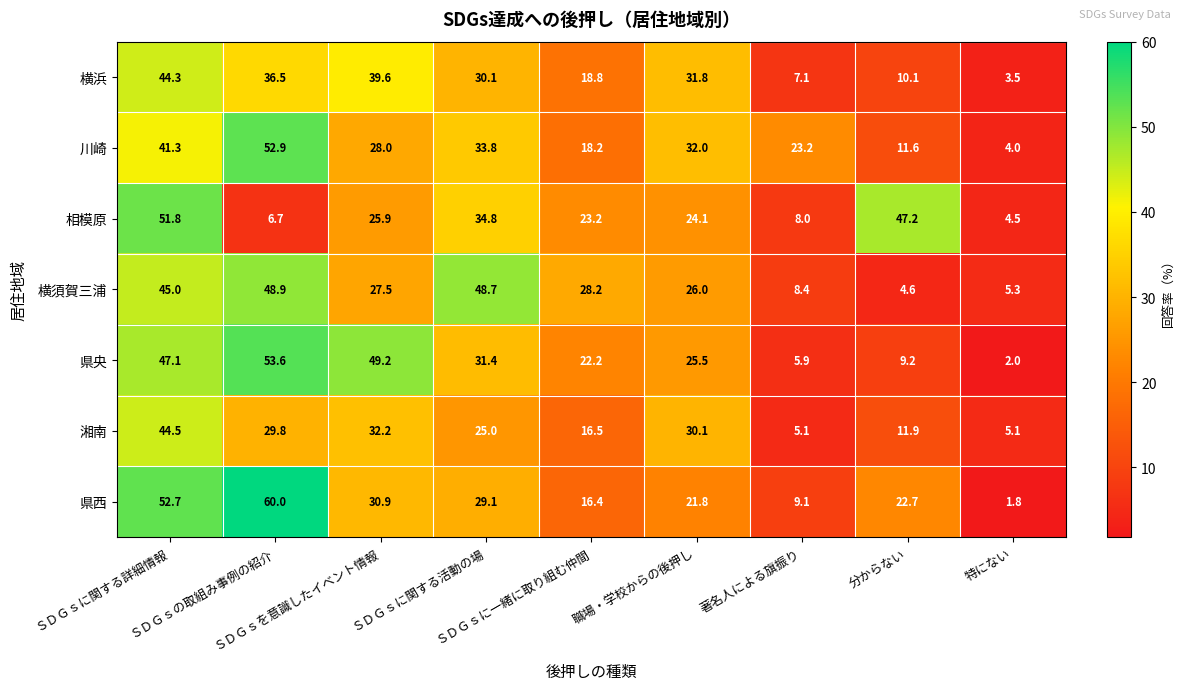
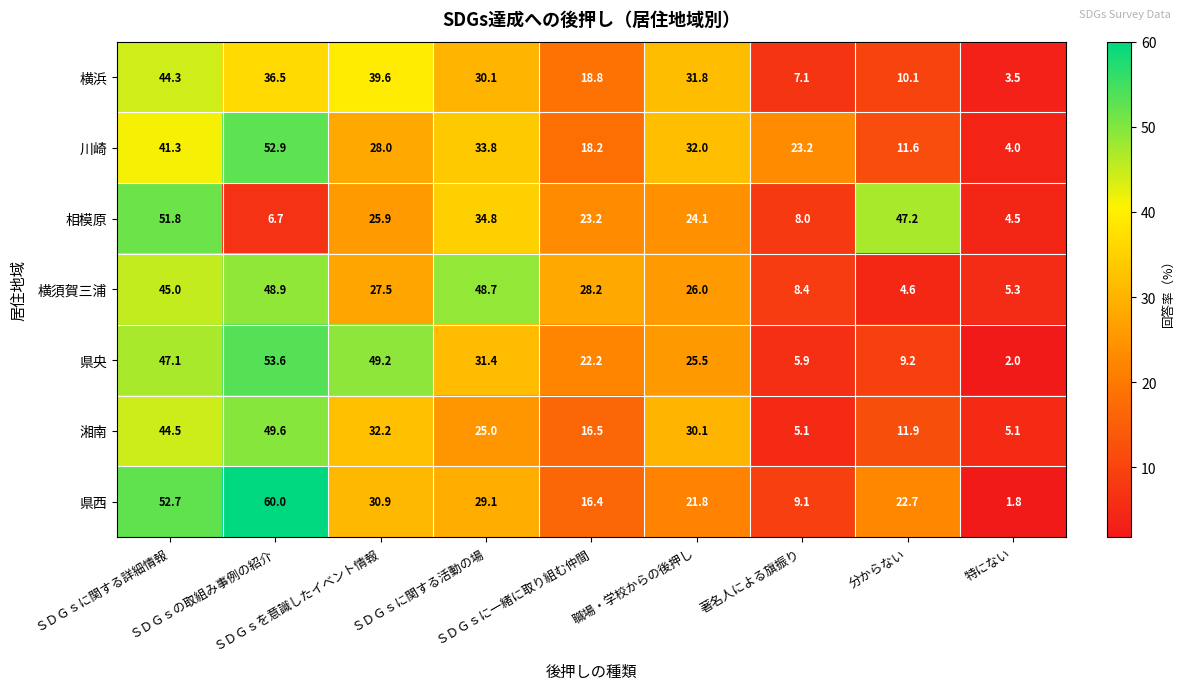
  {
    "横浜": {
      "ＳＤＧｓに関する詳細情報": 44.3,
      "ＳＤＧｓの取組み事例の紹介": 36.5,
      "ＳＤＧｓを意識したイベント情報": 39.6,
      "ＳＤＧｓに関する活動の場": 30.1,
      "ＳＤＧｓに一緒に取り組む仲間": 18.8,
      "職場・学校からの後押し": 31.8,
      "著名人による旗振り": 7.1,
      "分からない": 10.1,
      "特にない": 3.5
    },
    "川崎": {
      "ＳＤＧｓに関する詳細情報": 41.3,
      "ＳＤＧｓの取組み事例の紹介": 52.9,
      "ＳＤＧｓを意識したイベント情報": 28.0,
      "ＳＤＧｓに関する活動の場": 33.8,
      "ＳＤＧｓに一緒に取り組む仲間": 18.2,
      "職場・学校からの後押し": 32.0,
      "著名人による旗振り": 23.2,
      "分からない": 11.6,
      "特にない": 4.0
    },
    "相模原": {
      "ＳＤＧｓに関する詳細情報": 51.8,
      "ＳＤＧｓの取組み事例の紹介": 6.7,
      "ＳＤＧｓを意識したイベント情報": 25.9,
      "ＳＤＧｓに関する活動の場": 34.8,
      "ＳＤＧｓに一緒に取り組む仲間": 23.2,
      "職場・学校からの後押し": 24.1,
      "著名人による旗振り": 8.0,
      "分からない": 47.2,
      "特にない": 4.5
    },
    "横須賀三浦": {
      "ＳＤＧｓに関する詳細情報": 45.0,
      "ＳＤＧｓの取組み事例の紹介": 48.9,
      "ＳＤＧｓを意識したイベント情報": 27.5,
      "ＳＤＧｓに関する活動の場": 48.7,
      "ＳＤＧｓに一緒に取り組む仲間": 28.2,
      "職場・学校からの後押し": 26.0,
      "著名人による旗振り": 8.4,
      "分からない": 4.6,
      "特にない": 5.3
    },
    "県央": {
      "ＳＤＧｓに関する詳細情報": 47.1,
      "ＳＤＧｓの取組み事例の紹介": 53.6,
      "ＳＤＧｓを意識したイベント情報": 49.2,
      "ＳＤＧｓに関する活動の場": 31.4,
      "ＳＤＧｓに一緒に取り組む仲間": 22.2,
      "職場・学校からの後押し": 25.5,
      "著名人による旗振り": 5.9,
      "分からない": 9.2,
      "特にない": 2.0
    },
    "湘南": {
      "ＳＤＧｓに関する詳細情報": 44.5,
-     "ＳＤＧｓの取組み事例の紹介": 29.8,
+     "ＳＤＧｓの取組み事例の紹介": 49.6,
      "ＳＤＧｓを意識したイベント情報": 32.2,
      "ＳＤＧｓに関する活動の場": 25.0,
      "ＳＤＧｓに一緒に取り組む仲間": 16.5,
      "職場・学校からの後押し": 30.1,
      "著名人による旗振り": 5.1,
      "分からない": 11.9,
      "特にない": 5.1
    },
    "県西": {
      "ＳＤＧｓに関する詳細情報": 52.7,
      "ＳＤＧｓの取組み事例の紹介": 60.0,
      "ＳＤＧｓを意識したイベント情報": 30.9,
      "ＳＤＧｓに関する活動の場": 29.1,
      "ＳＤＧｓに一緒に取り組む仲間": 16.4,
      "職場・学校からの後押し": 21.8,
      "著名人による旗振り": 9.1,
      "分からない": 22.7,
      "特にない": 1.8
    }
  }
